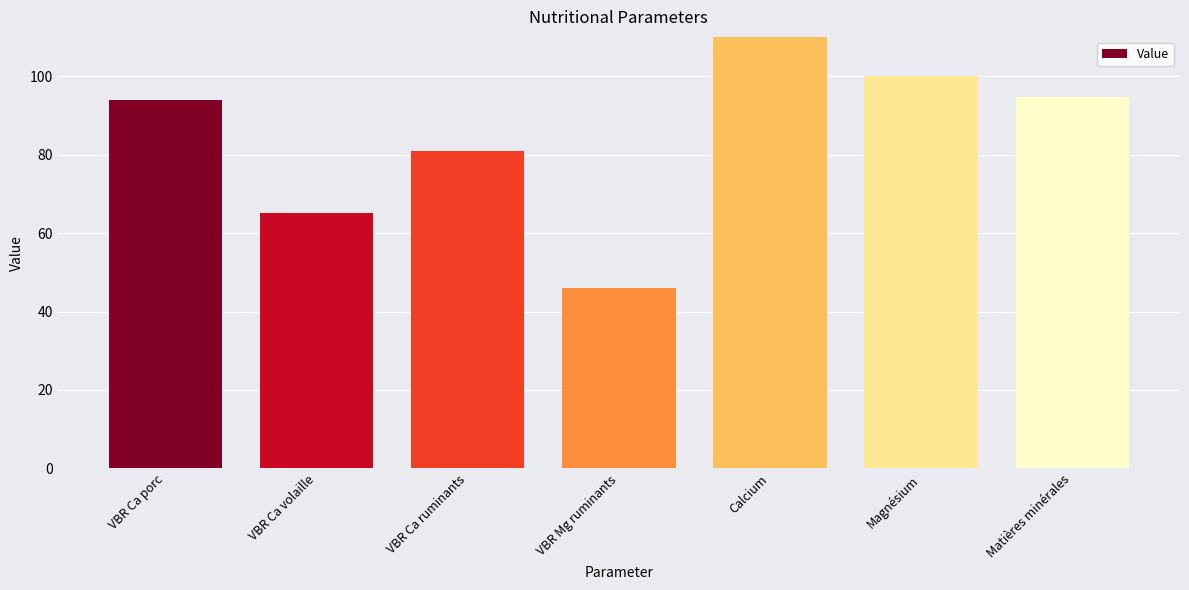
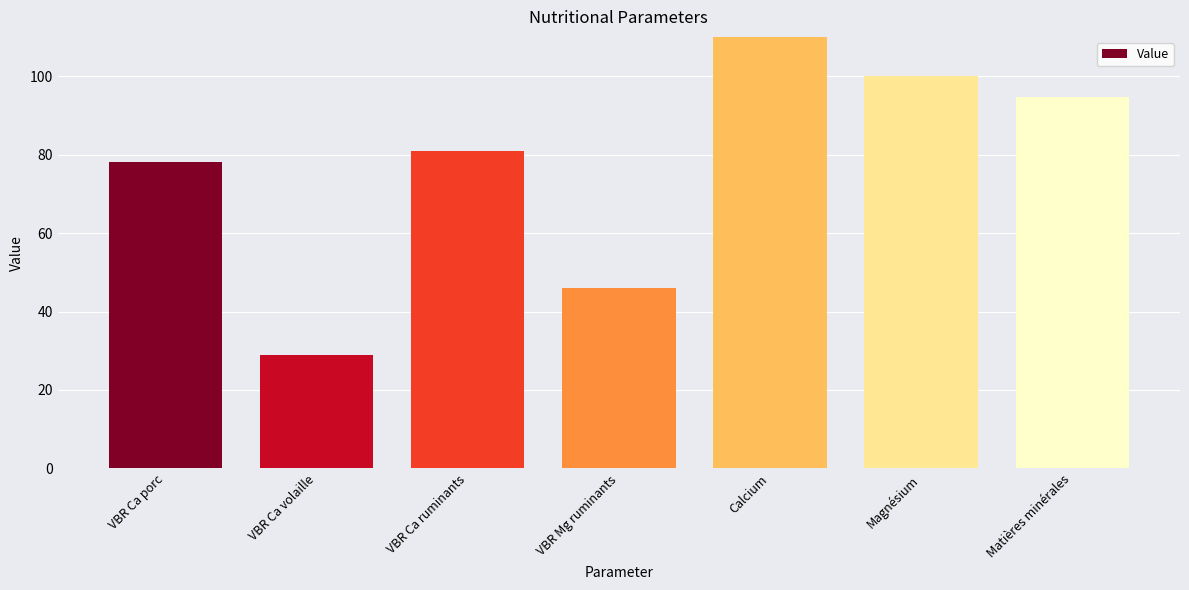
  {
-   "VBR Ca porc": 94,
-   "VBR Ca volaille": 65,
+   "VBR Ca porc": 78,
+   "VBR Ca volaille": 29,
    "VBR Ca ruminants": 81,
    "VBR Mg ruminants": 46,
    "Magnésium": 100,
    "Matières minérales": 95
  }
